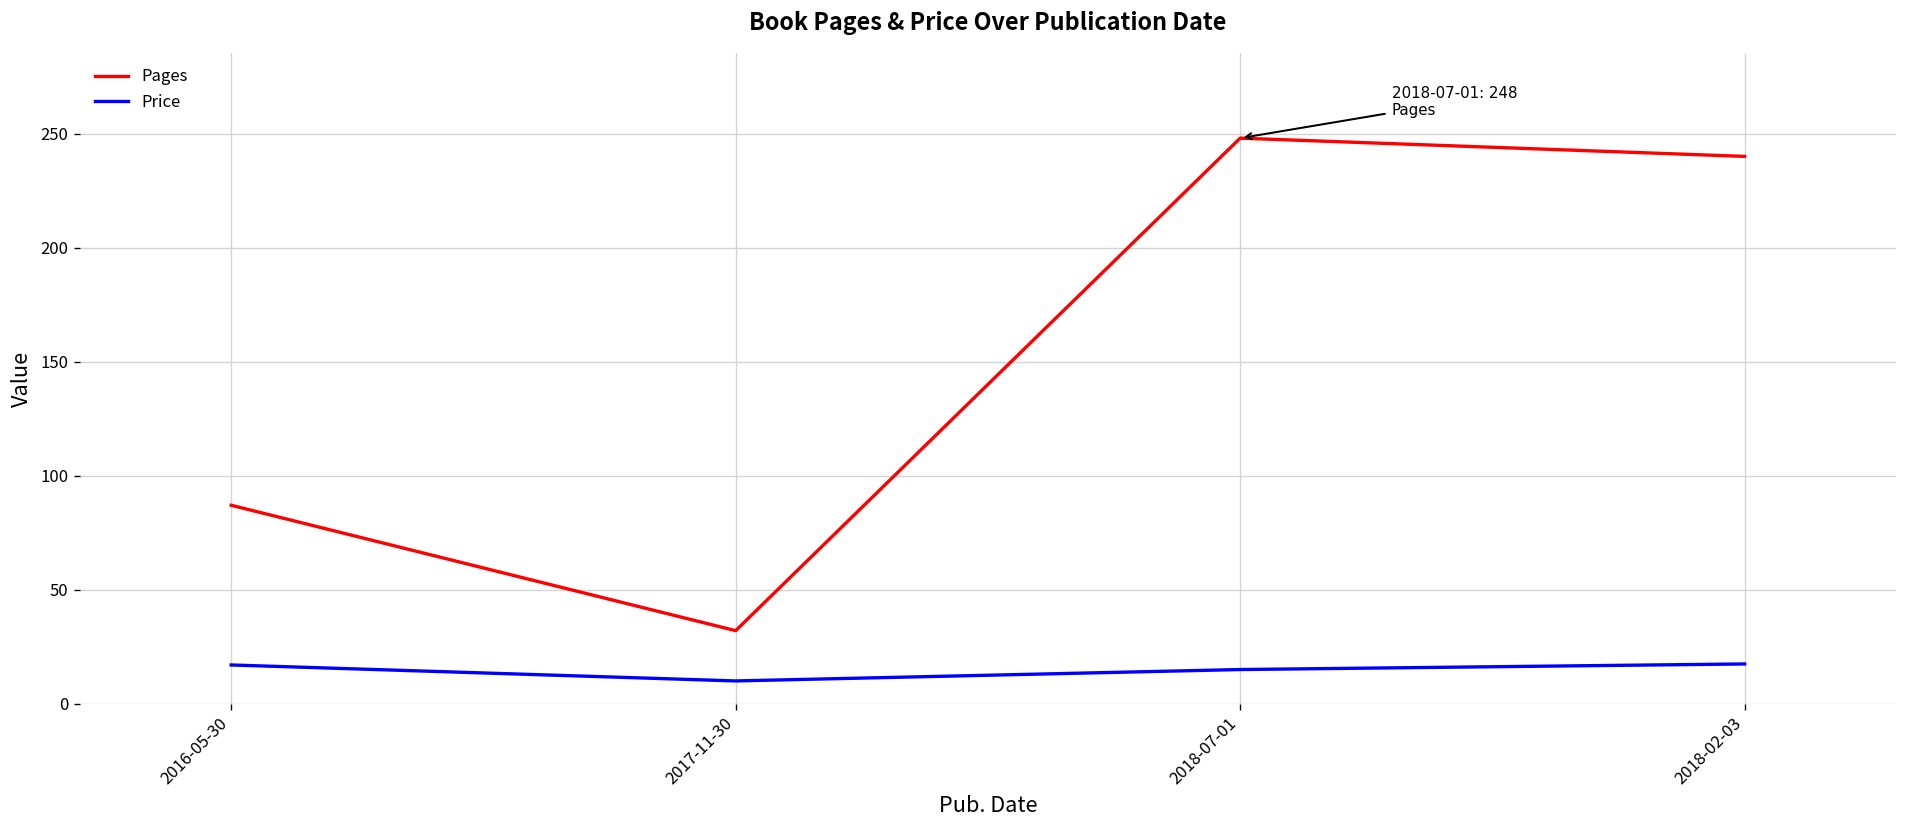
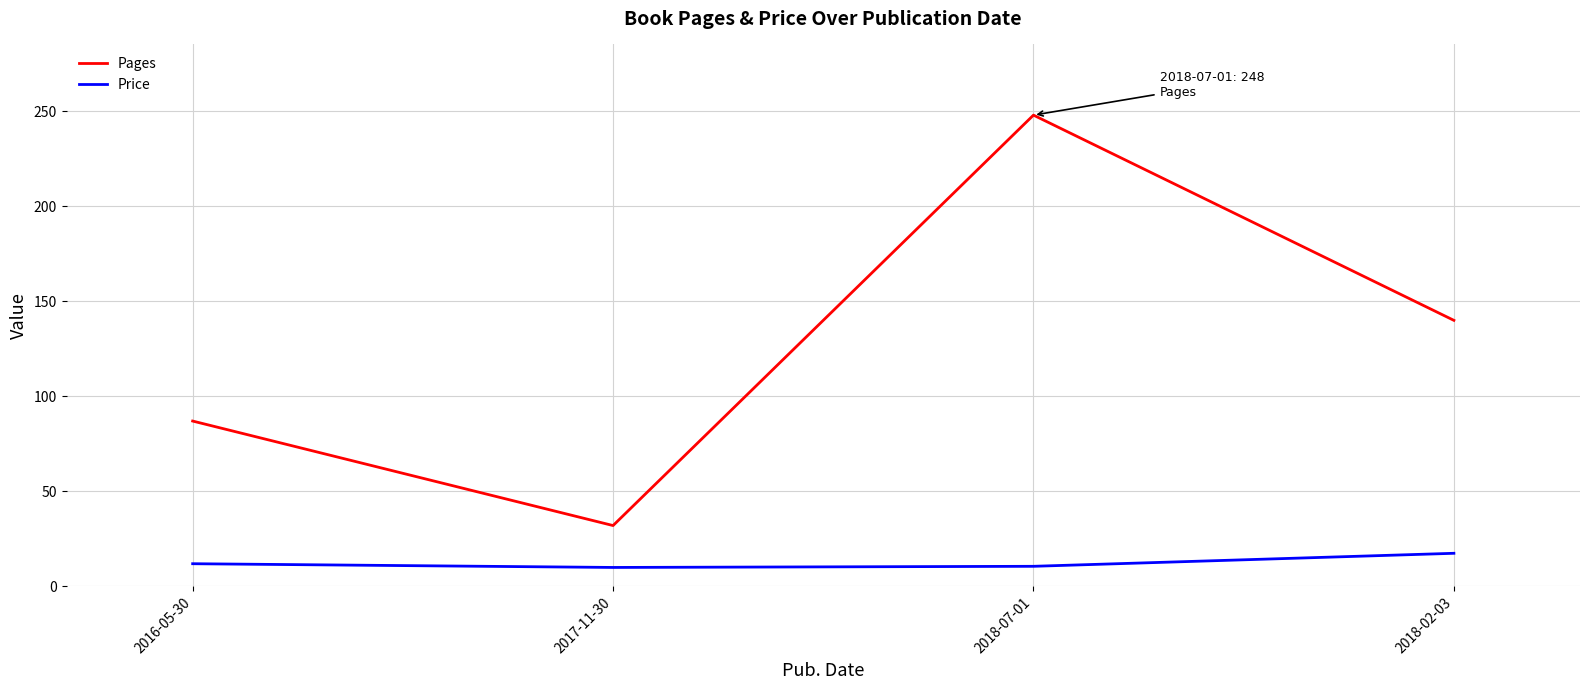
  {
    "Pages": {
      "2016-05-30": 87,
      "2017-11-30": 32,
-     "2018-02-03": 240
+     "2018-02-03": 140
    },
    "Price": {
-     "2016-05-30": 17,
+     "2016-05-30": 12,
      "2017-11-30": 10,
-     "2018-07-01": 15,
+     "2018-07-01": 11,
      "2018-02-03": 17
    }
  }
